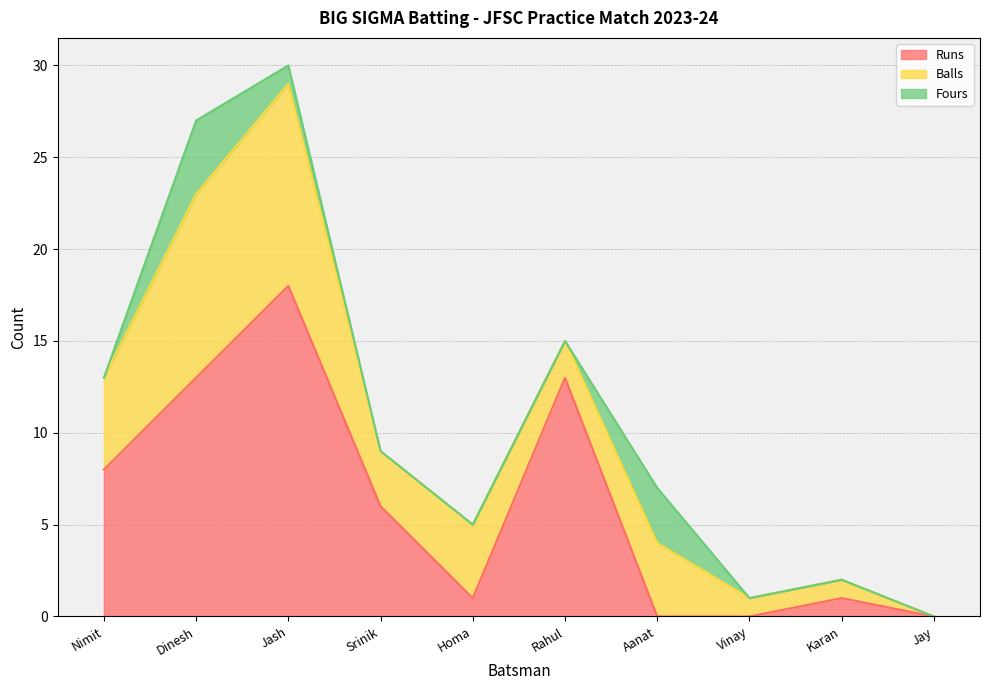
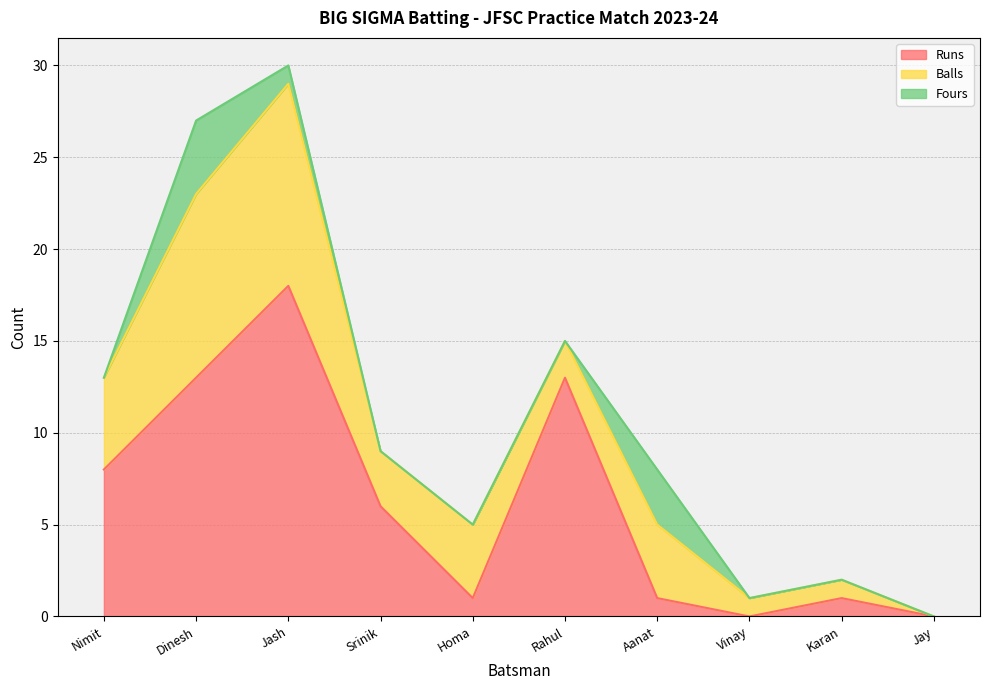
  {
    "Runs": {
      "Nimit": 8,
      "Dinesh": 13,
      "Jash": 18,
      "Srinik": 6,
      "Homa": 1,
      "Rahul": 13,
-     "Aanat": 0,
+     "Aanat": 1,
      "Vinay": 0,
      "Karan": 1
    },
    "Balls": {
      "Dinesh": 10,
      "Jash": 11,
      "Aanat": 4
    },
    "Fours": {
      "Dinesh": 4,
      "Jash": 1,
      "Aanat": 3
    }
  }
